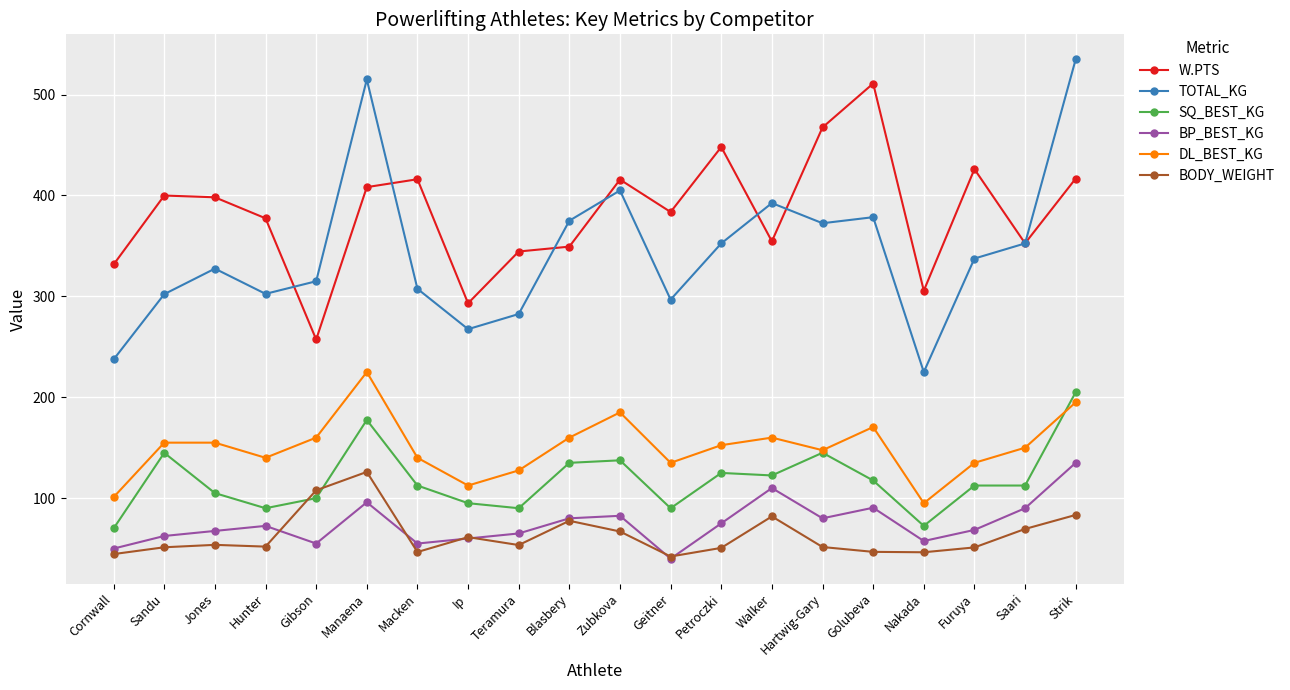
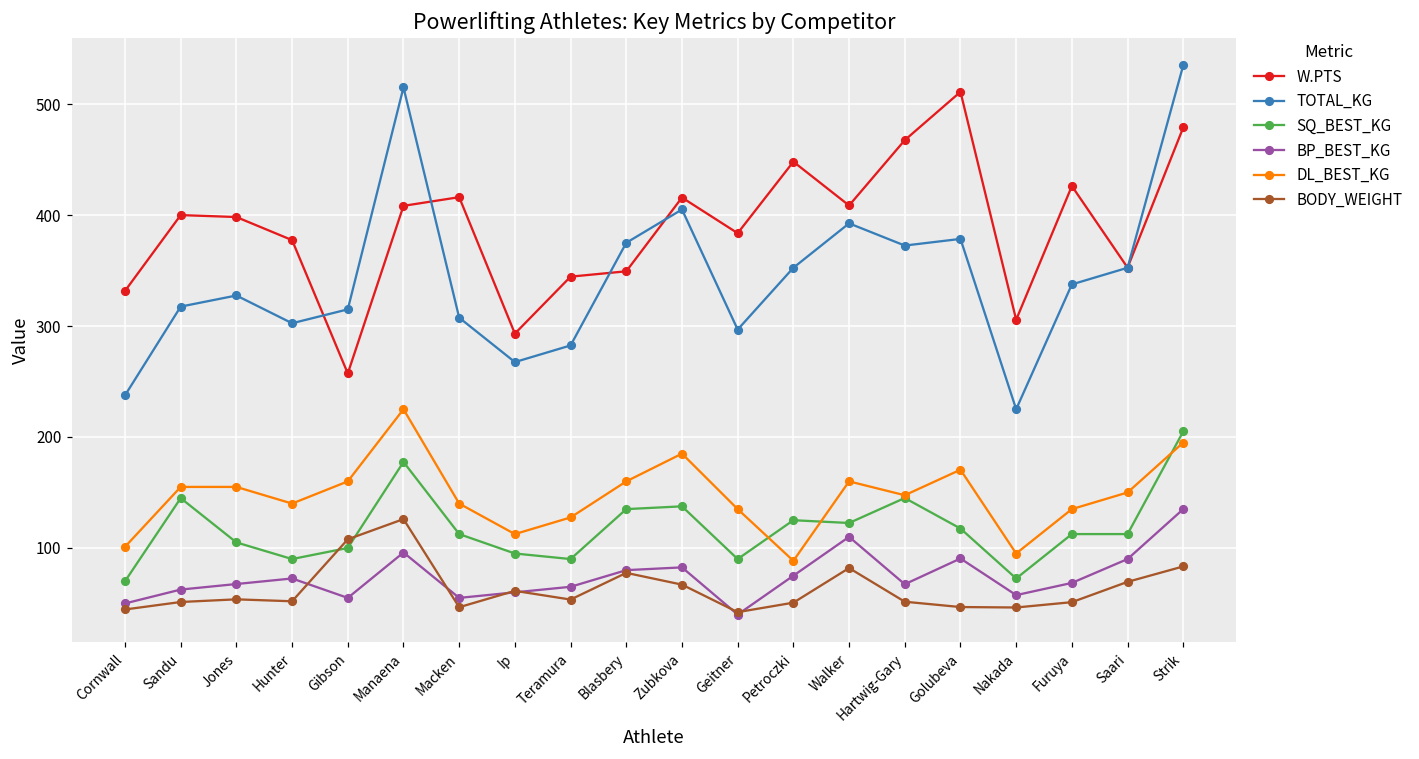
  {
    "W.PTS": {
      "Cornwall": 332,
      "Sandu": 400,
      "Jones": 398,
      "Hunter": 377,
      "Gibson": 257,
      "Manaena": 408,
      "Macken": 416,
      "Ip": 293,
      "Teramura": 344,
      "Blasbery": 349,
      "Zubkova": 416,
      "Geitner": 384,
      "Petroczki": 448,
-     "Walker": 355,
+     "Walker": 409,
      "Hartwig-Gary": 467,
      "Golubeva": 511,
      "Nakada": 306,
      "Furuya": 426,
-     "Strik": 417
+     "Strik": 479
    },
    "TOTAL_KG": {
      "Cornwall": 238,
-     "Sandu": 302,
+     "Sandu": 318,
      "Jones": 328,
      "Hunter": 303,
      "Gibson": 315,
      "Manaena": 515,
      "Macken": 308,
      "Ip": 268,
      "Teramura": 283,
      "Blasbery": 375,
      "Zubkova": 405,
      "Geitner": 297,
      "Petroczki": 353,
      "Walker": 393,
      "Hartwig-Gary": 373,
      "Golubeva": 379,
      "Nakada": 225,
      "Furuya": 338,
      "Strik": 535
    },
    "SQ_BEST_KG": {
      "Cornwall": 70,
      "Sandu": 145,
      "Jones": 105,
      "Hunter": 90,
      "Gibson": 100,
      "Manaena": 178,
      "Macken": 113,
      "Ip": 95,
      "Teramura": 90,
      "Blasbery": 135,
      "Zubkova": 138,
      "Geitner": 90,
      "Petroczki": 125,
      "Walker": 123,
      "Golubeva": 118,
      "Nakada": 73,
      "Furuya": 113,
      "Saari": 113,
      "Strik": 205
    },
    "BP_BEST_KG": {
      "Cornwall": 50,
      "Sandu": 63,
      "Jones": 68,
      "Hunter": 73,
      "Gibson": 55,
      "Manaena": 96,
      "Macken": 55,
      "Teramura": 65,
      "Zubkova": 83,
      "Petroczki": 75,
      "Walker": 110,
-     "Hartwig-Gary": 80,
+     "Hartwig-Gary": 67,
      "Golubeva": 91,
      "Nakada": 58,
      "Furuya": 69,
      "Saari": 90,
      "Strik": 135
    },
    "DL_BEST_KG": {
      "Cornwall": 101,
      "Sandu": 155,
      "Jones": 155,
      "Hunter": 140,
      "Gibson": 160,
      "Manaena": 225,
      "Macken": 140,
      "Ip": 113,
      "Teramura": 128,
      "Blasbery": 160,
      "Zubkova": 185,
      "Geitner": 135,
-     "Petroczki": 153,
+     "Petroczki": 88,
      "Walker": 160,
      "Golubeva": 171,
      "Nakada": 95,
      "Furuya": 135,
      "Saari": 150,
      "Strik": 195
    },
    "BODY_WEIGHT": {
      "Cornwall": 45,
      "Sandu": 51,
      "Jones": 54,
      "Hunter": 52,
      "Gibson": 108,
      "Manaena": 126,
      "Macken": 47,
      "Teramura": 54,
      "Zubkova": 67,
      "Petroczki": 51,
      "Walker": 82,
      "Hartwig-Gary": 52,
      "Golubeva": 47,
      "Nakada": 46,
      "Furuya": 51,
      "Saari": 69,
      "Strik": 83
    }
  }
